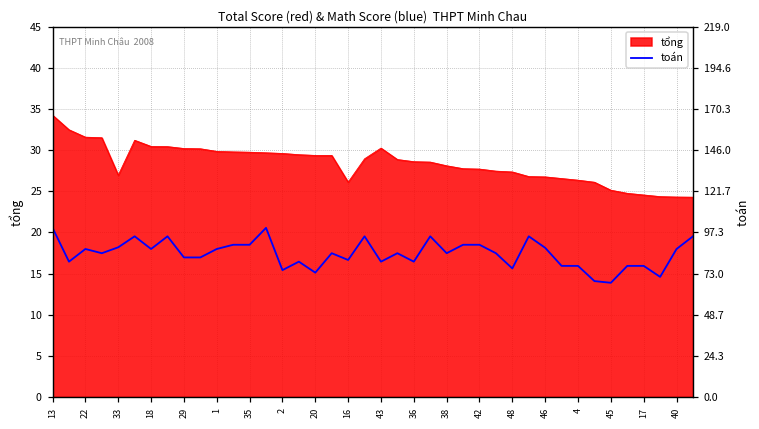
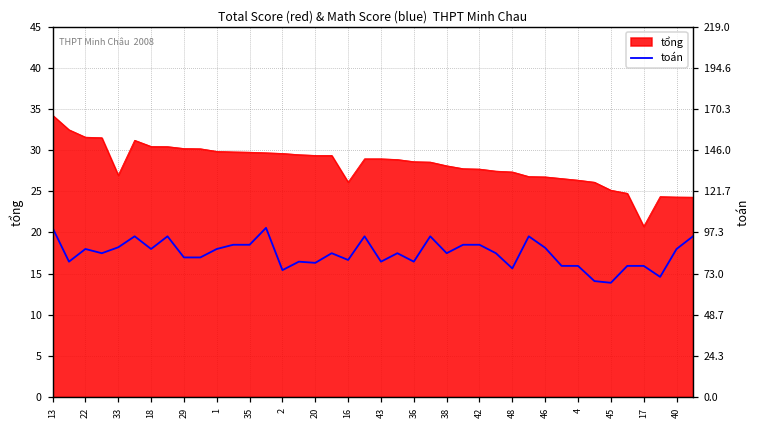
  {
    "tổng": {
      "13": 34,
      "22": 32,
      "33": 27,
      "18": 30,
      "29": 30,
      "1": 30,
      "35": 30,
      "2": 30,
      "20": 29,
      "16": 26,
-     "43": 30,
+     "43": 29,
      "36": 29,
      "38": 28,
      "42": 28,
      "48": 27,
      "46": 27,
      "4": 26,
      "45": 25,
-     "17": 25,
+     "17": 21,
      "40": 24
    },
    "toán": {
      "13": 21,
      "22": 18,
      "33": 18,
      "18": 18,
      "29": 17,
      "1": 18,
      "35": 18,
      "2": 15,
-     "20": 15,
+     "20": 16,
      "16": 17,
      "43": 16,
      "36": 16,
      "38": 17,
      "42": 18,
      "48": 16,
      "46": 18,
      "4": 16,
      "45": 14,
      "17": 16,
      "40": 18
    }
  }
